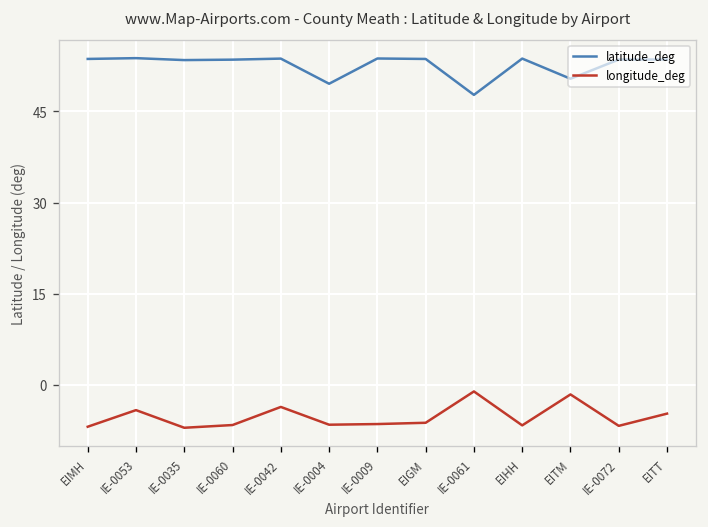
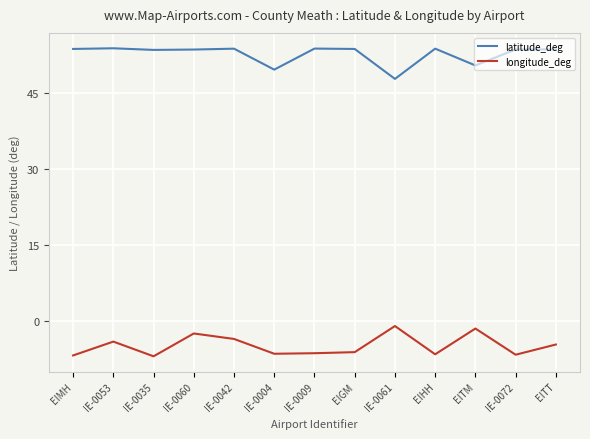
  {
    "latitude_deg": {
      "EIMH": 54,
      "IE-0053": 54,
      "IE-0035": 53,
      "IE-0060": 54,
      "IE-0042": 54,
      "IE-0004": 50,
      "IE-0009": 54,
      "EIGM": 54,
      "IE-0061": 48,
      "EIHH": 54
    },
    "longitude_deg": {
      "EIMH": -7,
      "IE-0053": -4,
      "IE-0035": -7,
-     "IE-0060": -7,
+     "IE-0060": -3,
      "IE-0042": -4,
      "IE-0004": -7,
      "IE-0009": -6,
      "EIGM": -6,
      "IE-0061": -1,
      "EIHH": -7,
      "EITM": -2,
      "IE-0072": -7,
      "EITT": -5
    }
  }
